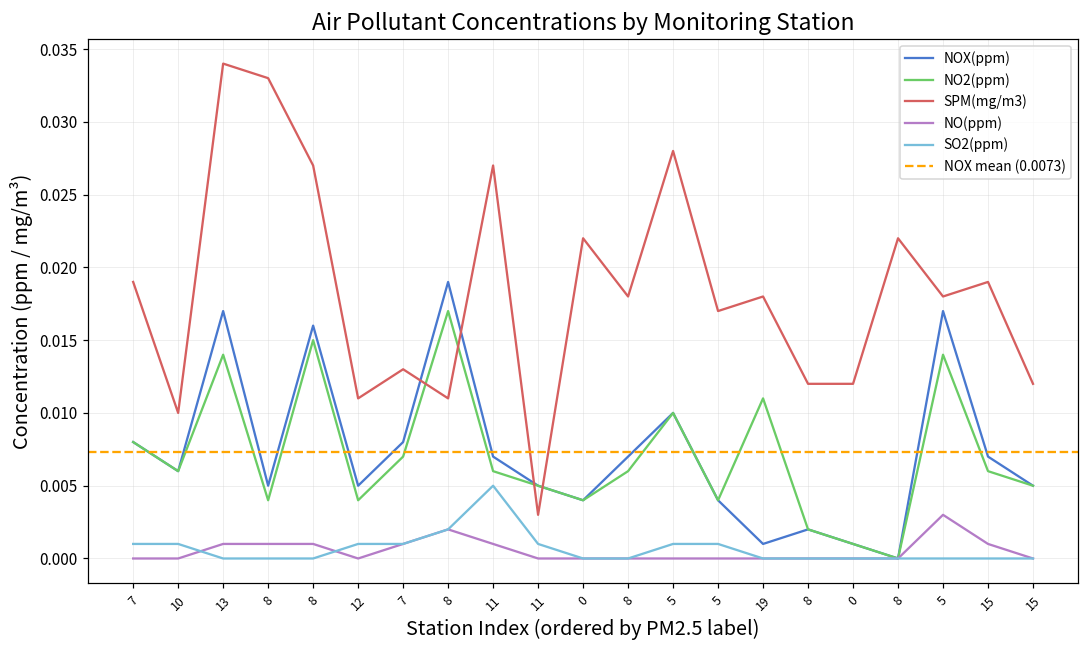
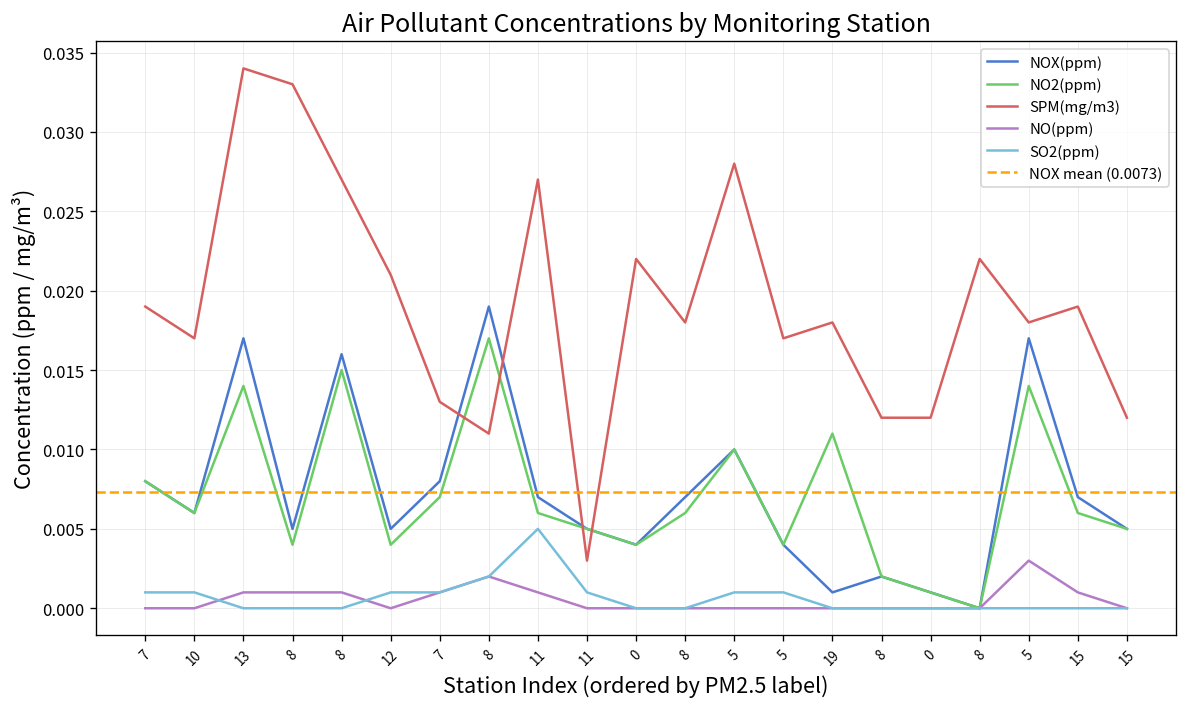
  {
    "NOX(ppm)": {
      "13": 0.017,
      "12": 0.005,
      "19": 0.001
    },
    "NO2(ppm)": {
      "13": 0.014,
      "12": 0.004,
      "19": 0.011
    },
    "SPM(mg/m3)": {
-     "10": 0.010,
+     "10": 0.017,
      "13": 0.034,
-     "12": 0.011,
+     "12": 0.021,
      "19": 0.018
    },
    "NO(ppm)": {
      "10": 0.000,
      "13": 0.001,
      "12": 0.000
    },
    "SO2(ppm)": {
      "10": 0.001,
      "13": 0.000,
      "12": 0.001
    }
  }
